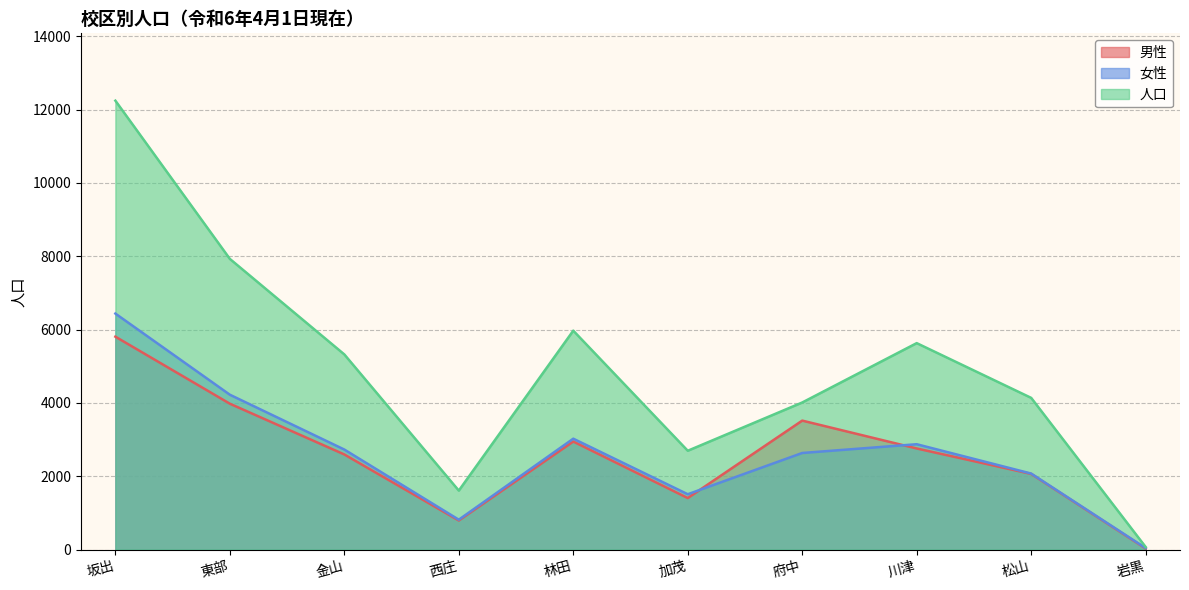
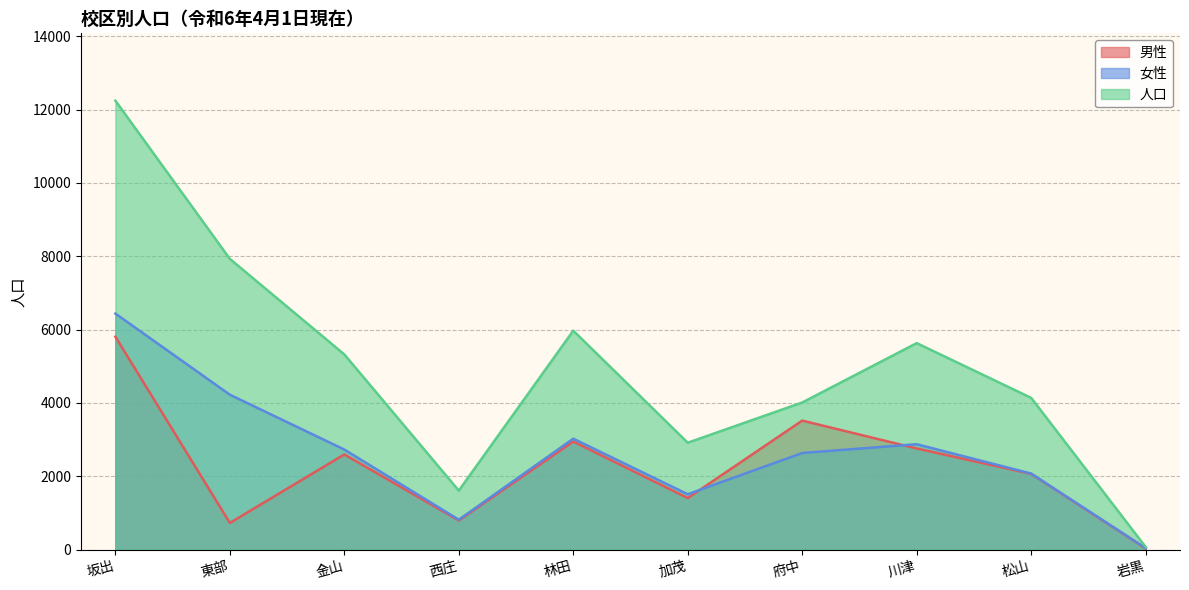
  {
    "男性": {
      "坂出": 5800,
-     "東部": 4000,
+     "東部": 700,
      "金山": 2600,
      "林田": 2900,
      "加茂": 1400,
      "府中": 3500,
      "川津": 2800
    },
    "女性": {
      "坂出": 6400,
      "東部": 4200,
      "金山": 2700,
      "林田": 3000,
      "加茂": 1500,
      "府中": 2600,
      "川津": 2900
    },
    "人口": {
      "坂出": 12200,
      "東部": 7900,
      "金山": 5300,
      "西庄": 1600,
      "林田": 6000,
-     "加茂": 2700,
+     "加茂": 2900,
      "府中": 4000,
      "川津": 5600,
      "松山": 4100
    }
  }
